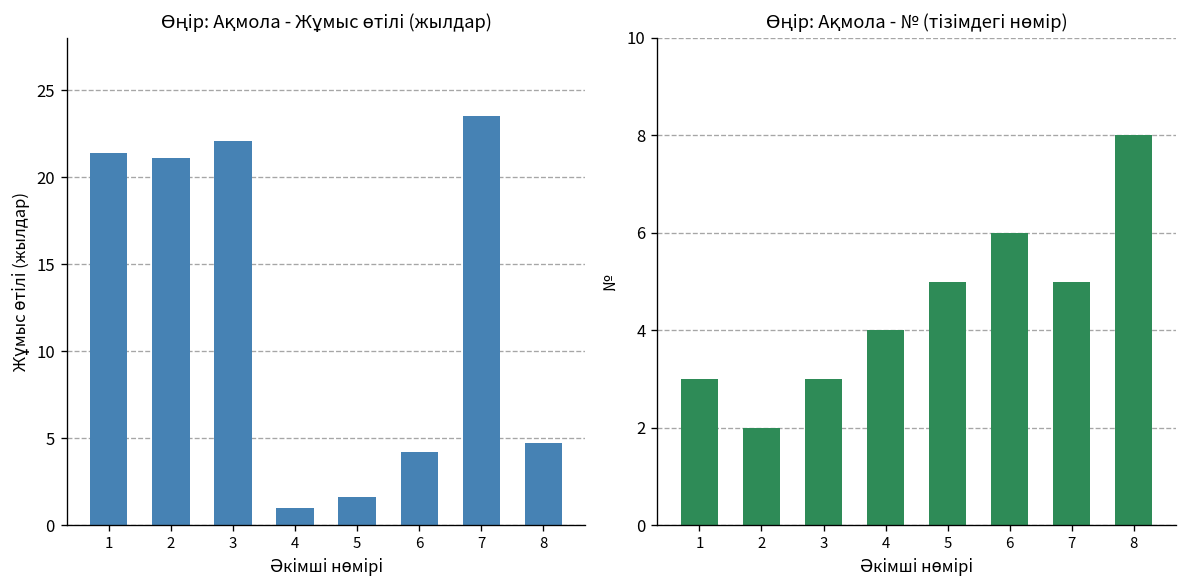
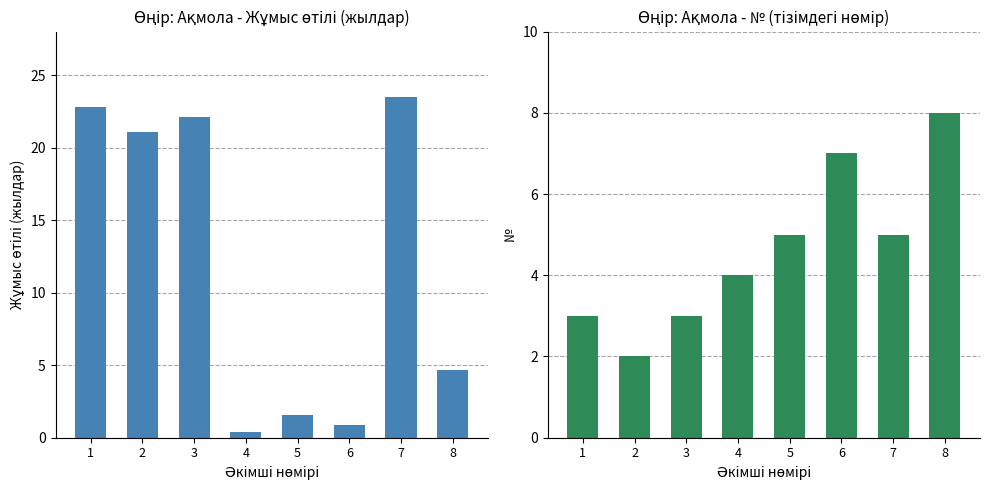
  {
    "Өңір: Ақмола - Жұмыс өтілі (жылдар)": {
-     "1": 21.4,
+     "1": 22.8,
      "2": 21.1,
      "3": 22.1,
-     "4": 1.0,
+     "4": 0.4,
      "5": 1.6,
-     "6": 4.2,
+     "6": 0.9,
      "7": 23.5,
      "8": 4.7
    },
    "Өңір: Ақмола - № (тізімдегі нөмір)": {
      "1": 3,
      "2": 2,
      "3": 3,
      "4": 4,
      "5": 5,
-     "6": 6,
+     "6": 7,
      "7": 5,
      "8": 8
    }
  }
